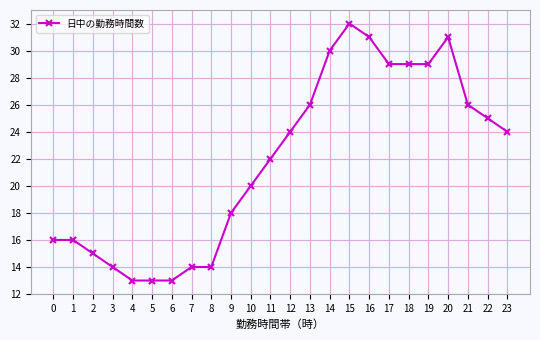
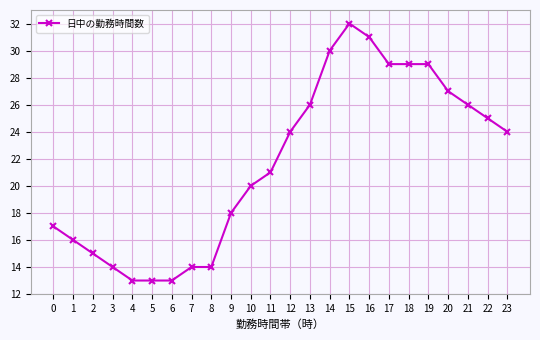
  {
-   "0": 16,
+   "0": 17,
    "1": 16,
    "2": 15,
    "3": 14,
    "4": 13,
    "5": 13,
    "6": 13,
    "7": 14,
    "8": 14,
    "9": 18,
    "10": 20,
-   "11": 22,
+   "11": 21,
    "12": 24,
    "13": 26,
    "14": 30,
    "15": 32,
    "16": 31,
    "17": 29,
    "18": 29,
    "19": 29,
-   "20": 31,
+   "20": 27,
    "21": 26,
    "22": 25,
    "23": 24
  }
